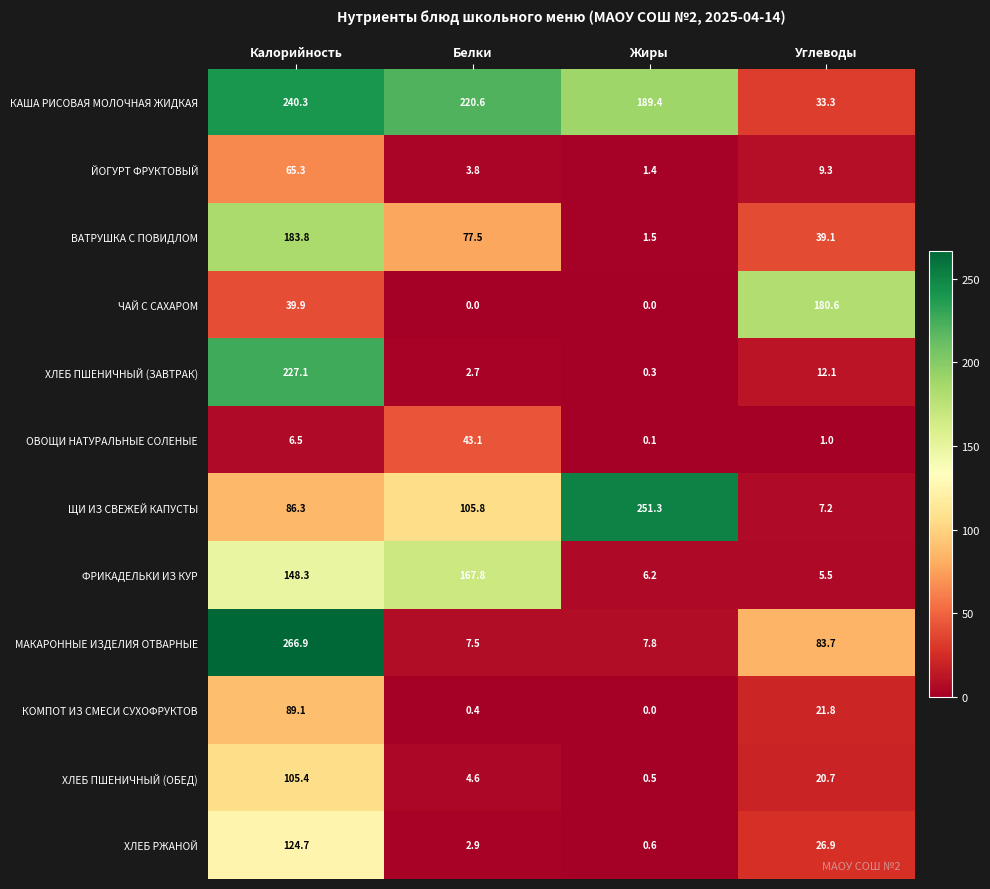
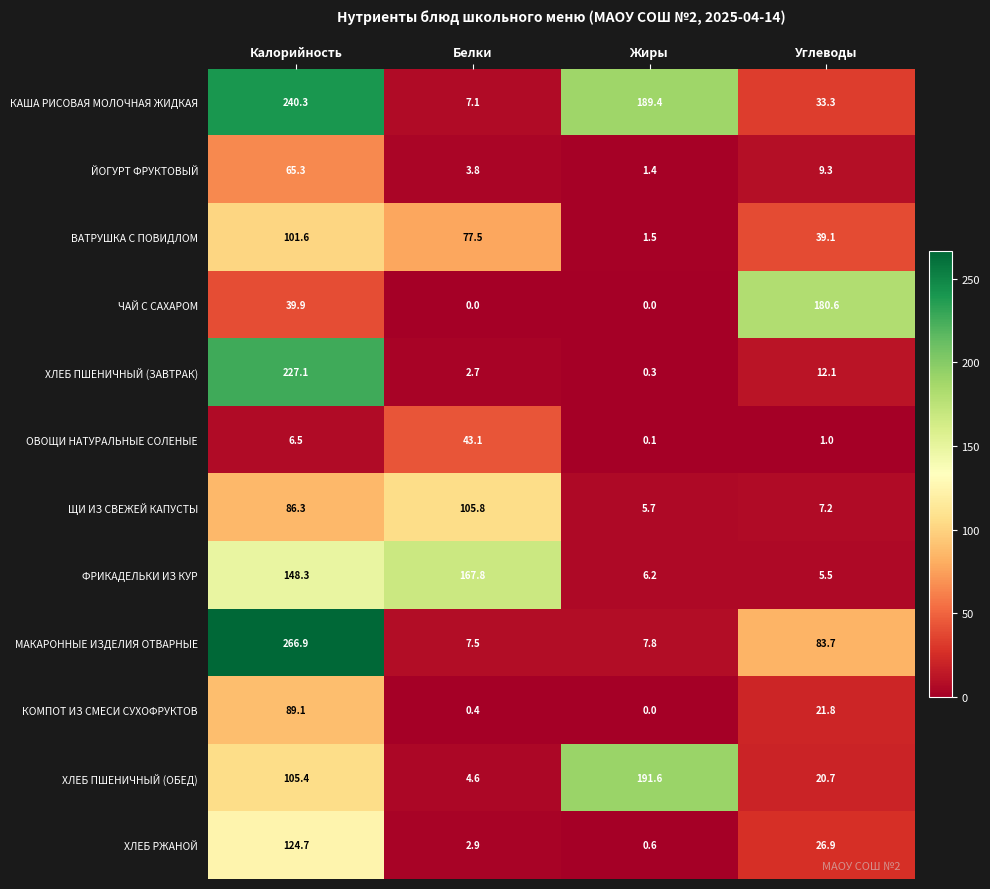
  {
    "КАША РИСОВАЯ МОЛОЧНАЯ ЖИДКАЯ": {
      "Калорийность": 240.3,
-     "Белки": 220.6,
+     "Белки": 7.1,
      "Жиры": 189.4,
      "Углеводы": 33.3
    },
    "ЙОГУРТ ФРУКТОВЫЙ": {
      "Калорийность": 65.3,
      "Белки": 3.8,
      "Жиры": 1.4,
      "Углеводы": 9.3
    },
    "ВАТРУШКА С ПОВИДЛОМ": {
-     "Калорийность": 183.8,
+     "Калорийность": 101.6,
      "Белки": 77.5,
      "Жиры": 1.5,
      "Углеводы": 39.1
    },
    "ЧАЙ С САХАРОМ": {
      "Калорийность": 39.9,
      "Белки": 0.0,
      "Жиры": 0.0,
      "Углеводы": 180.6
    },
    "ХЛЕБ ПШЕНИЧНЫЙ (ЗАВТРАК)": {
      "Калорийность": 227.1,
      "Белки": 2.7,
      "Жиры": 0.3,
      "Углеводы": 12.1
    },
    "ОВОЩИ НАТУРАЛЬНЫЕ СОЛЕНЫЕ": {
      "Калорийность": 6.5,
      "Белки": 43.1,
      "Жиры": 0.1,
      "Углеводы": 1.0
    },
    "ЩИ ИЗ СВЕЖЕЙ КАПУСТЫ": {
      "Калорийность": 86.3,
      "Белки": 105.8,
-     "Жиры": 251.3,
+     "Жиры": 5.7,
      "Углеводы": 7.2
    },
    "ФРИКАДЕЛЬКИ ИЗ КУР": {
      "Калорийность": 148.3,
      "Белки": 167.8,
      "Жиры": 6.2,
      "Углеводы": 5.5
    },
    "МАКАРОННЫЕ ИЗДЕЛИЯ ОТВАРНЫЕ": {
      "Калорийность": 266.9,
      "Белки": 7.5,
      "Жиры": 7.8,
      "Углеводы": 83.7
    },
    "КОМПОТ ИЗ СМЕСИ СУХОФРУКТОВ": {
      "Калорийность": 89.1,
      "Белки": 0.4,
      "Жиры": 0.0,
      "Углеводы": 21.8
    },
    "ХЛЕБ ПШЕНИЧНЫЙ (ОБЕД)": {
      "Калорийность": 105.4,
      "Белки": 4.6,
-     "Жиры": 0.5,
+     "Жиры": 191.6,
      "Углеводы": 20.7
    },
    "ХЛЕБ РЖАНОЙ": {
      "Калорийность": 124.7,
      "Белки": 2.9,
      "Жиры": 0.6
    }
  }
